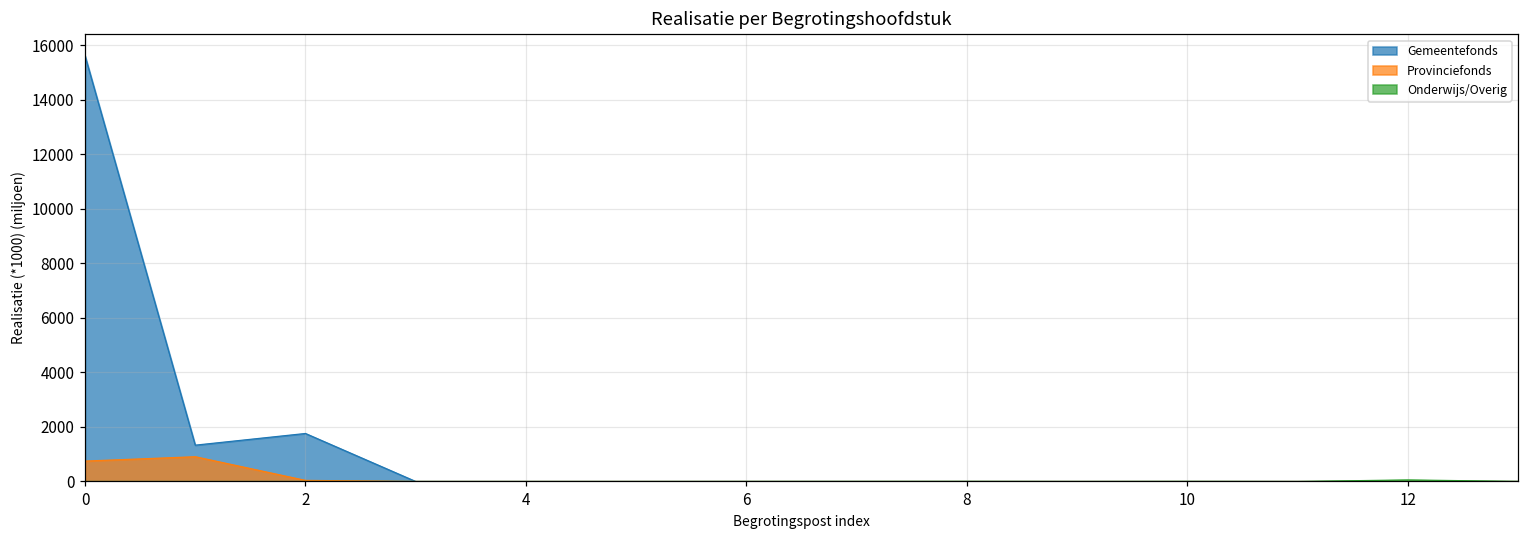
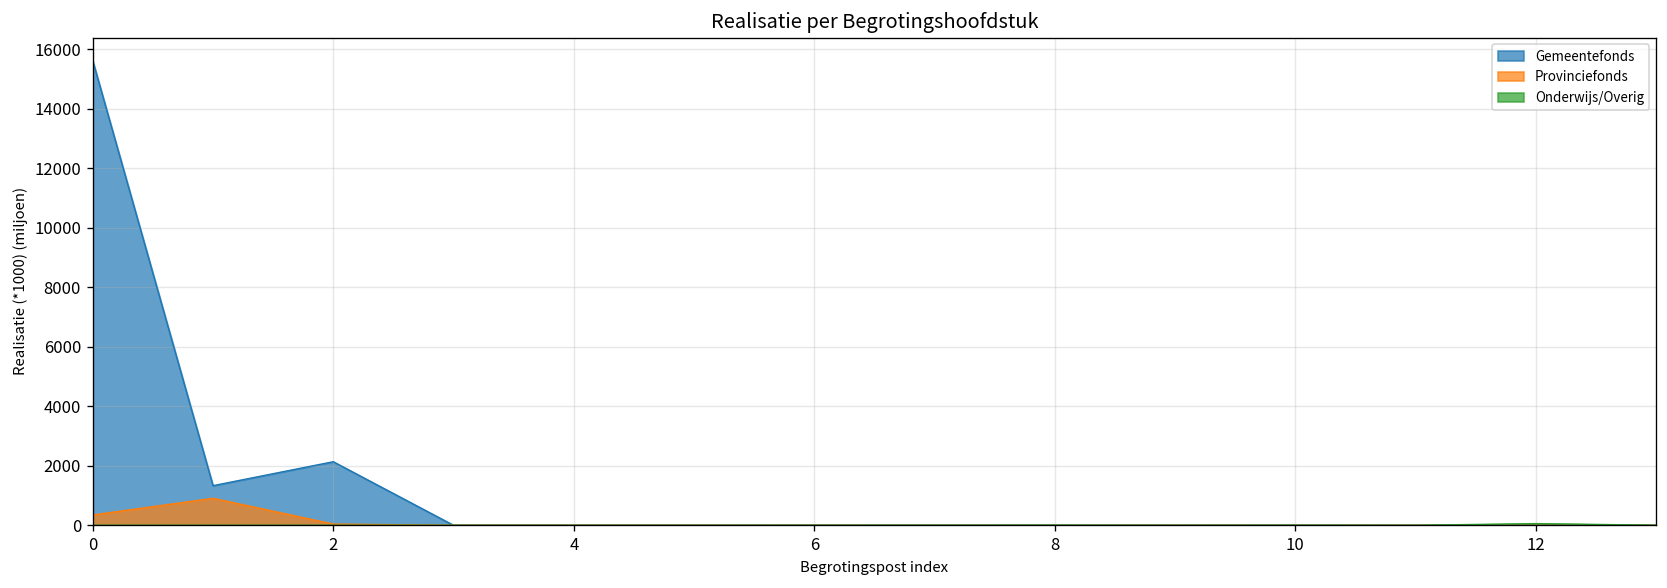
  {
    "Gemeentefonds": {
      "0": 15600,
-     "2": 1800
+     "2": 2100
    },
    "Provinciefonds": {
-     "0": 700
+     "0": 300
    },
    "Onderwijs/Overig": {
      "0": 0
    }
  }
